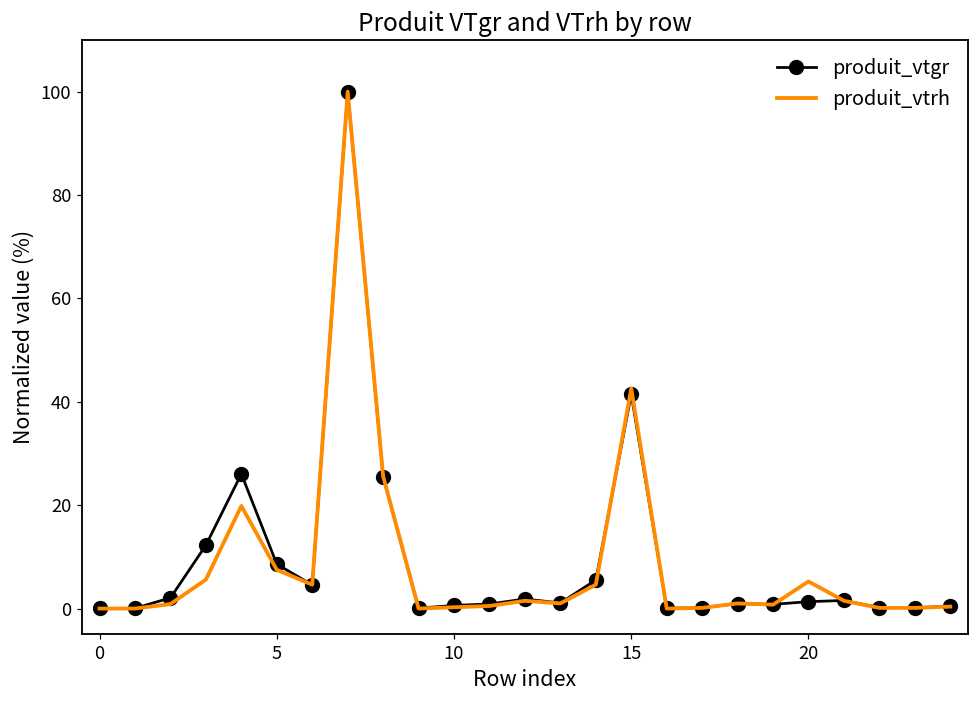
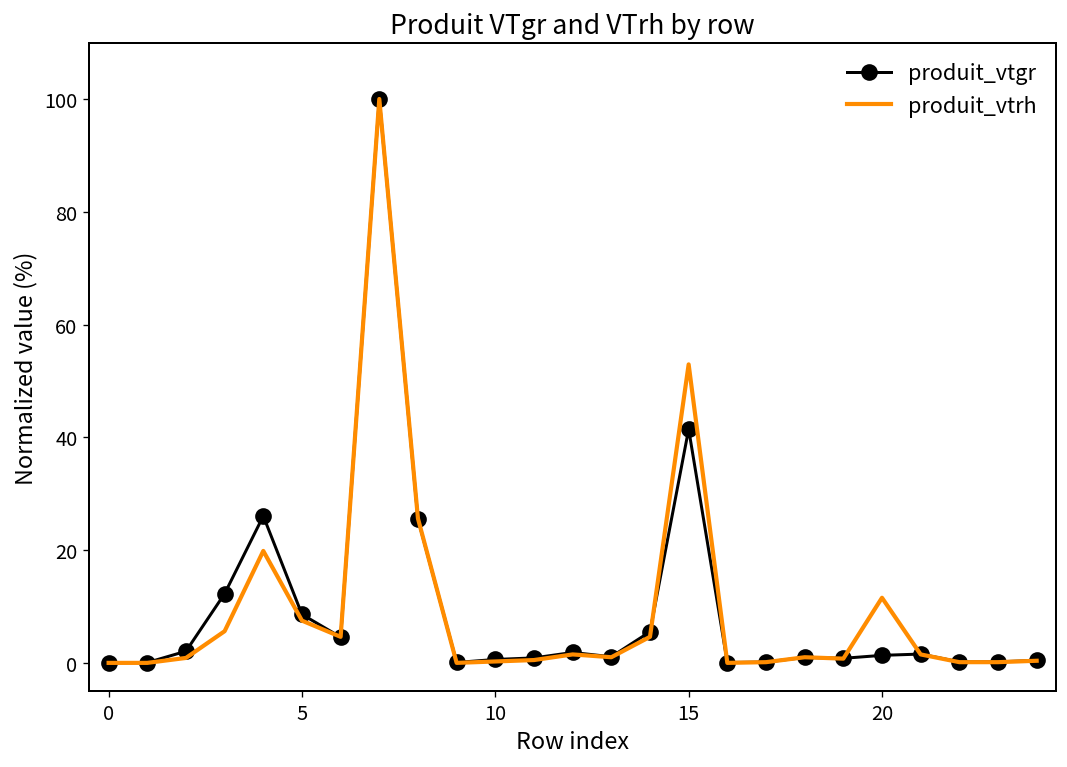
  {
    "produit_vtgr": {
      "15": 41,
      "20": 1
    },
    "produit_vtrh": {
-     "15": 43,
-     "20": 5
+     "15": 53,
+     "20": 12
    }
  }
